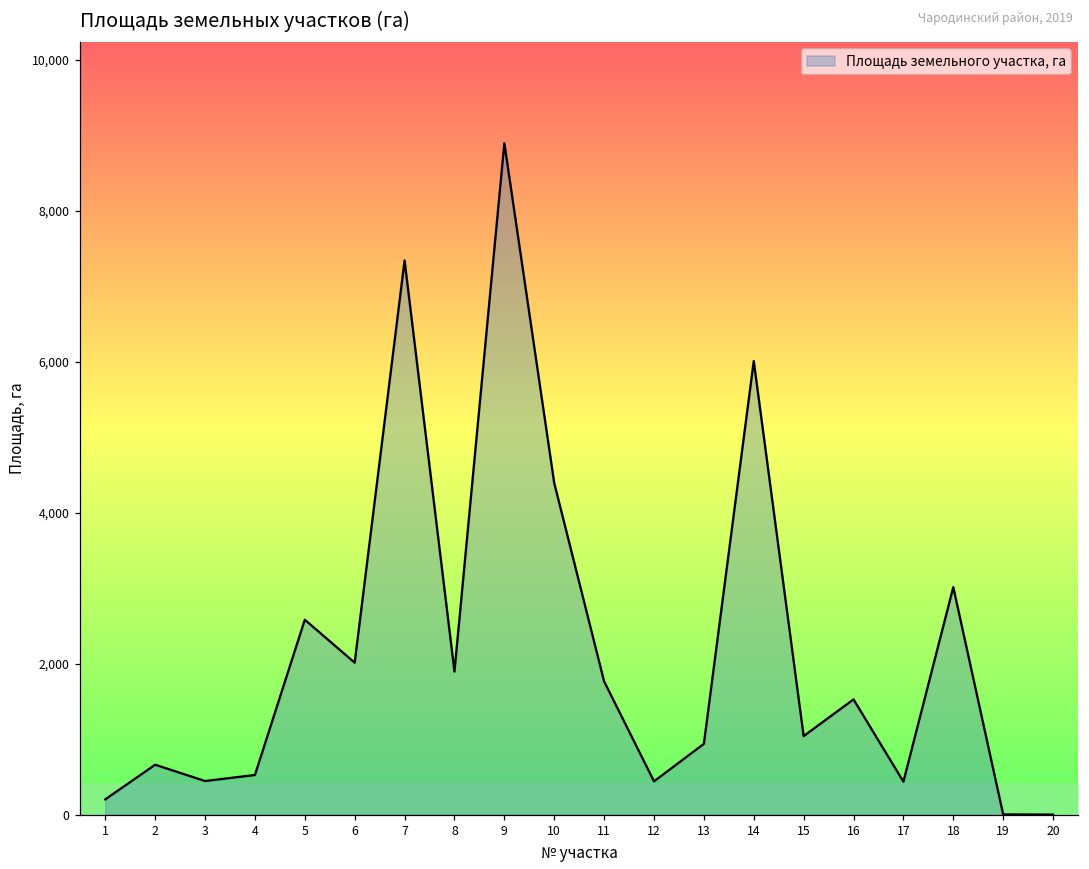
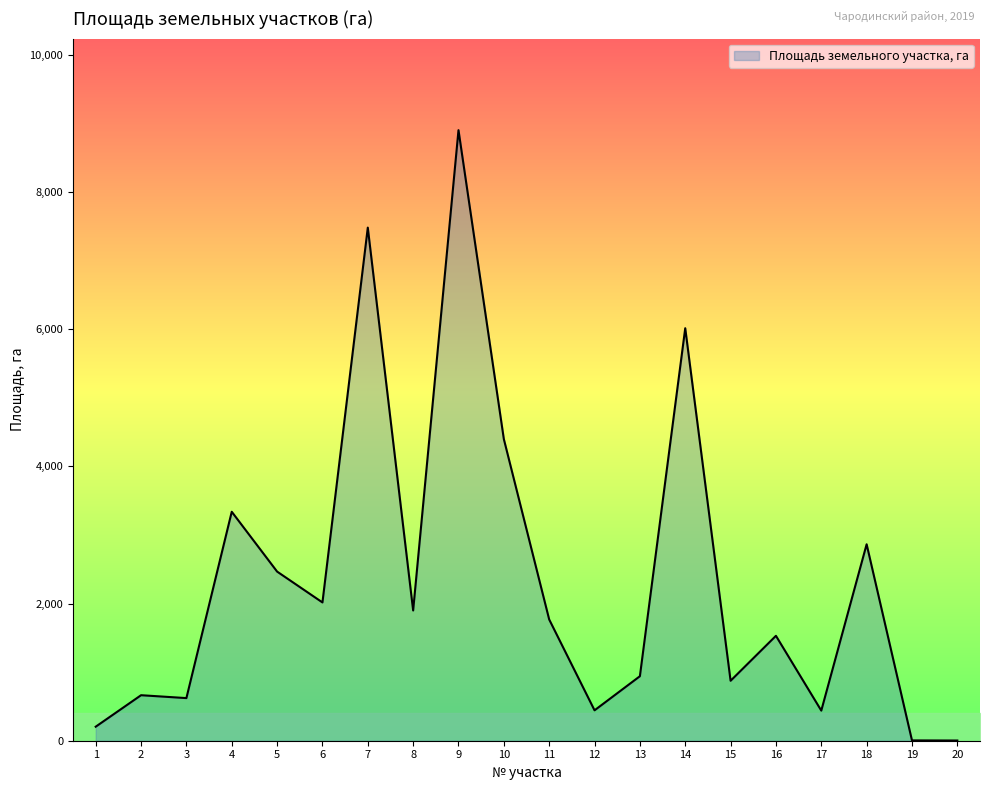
  {
    "Площадь земельного участка, га": {
      "1": "200",
      "2": "700",
-     "3": "400",
-     "4": "500",
-     "5": "2,600",
+     "3": "600",
+     "4": "3,300",
+     "5": "2,500",
      "6": "2,000",
-     "7": "7,300",
+     "7": "7,500",
      "8": "1,900",
      "9": "8,900",
      "10": "4,400",
      "11": "1,800",
      "12": "400",
      "13": "900",
      "14": "6,000",
-     "15": "1,000",
+     "15": "900",
      "16": "1,500",
      "17": "400",
-     "18": "3,000",
+     "18": "2,900",
      "19": "0",
      "20": "0"
    }
  }
